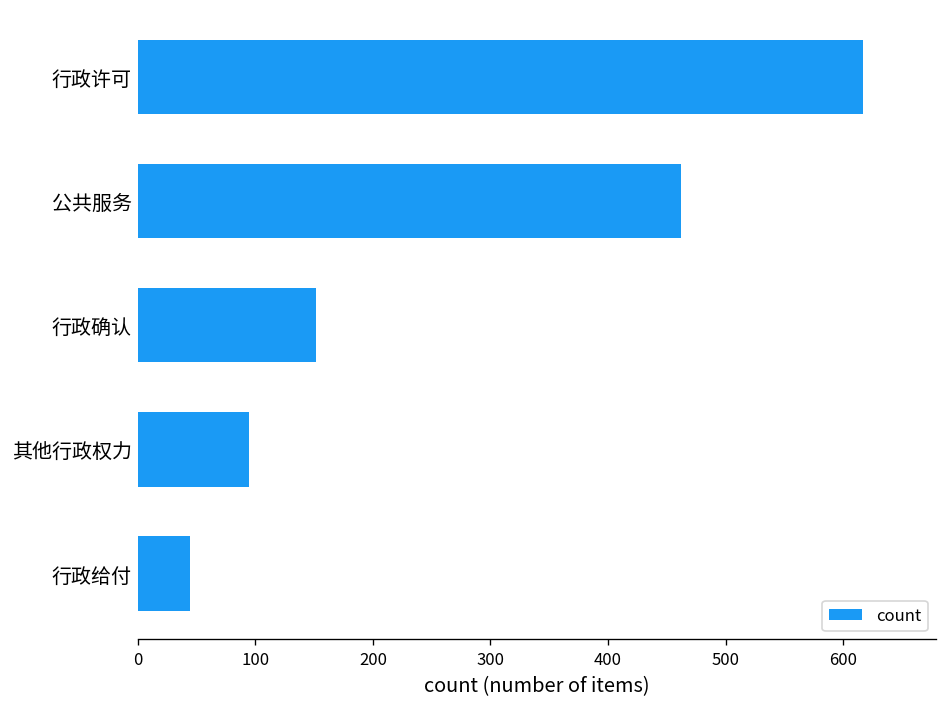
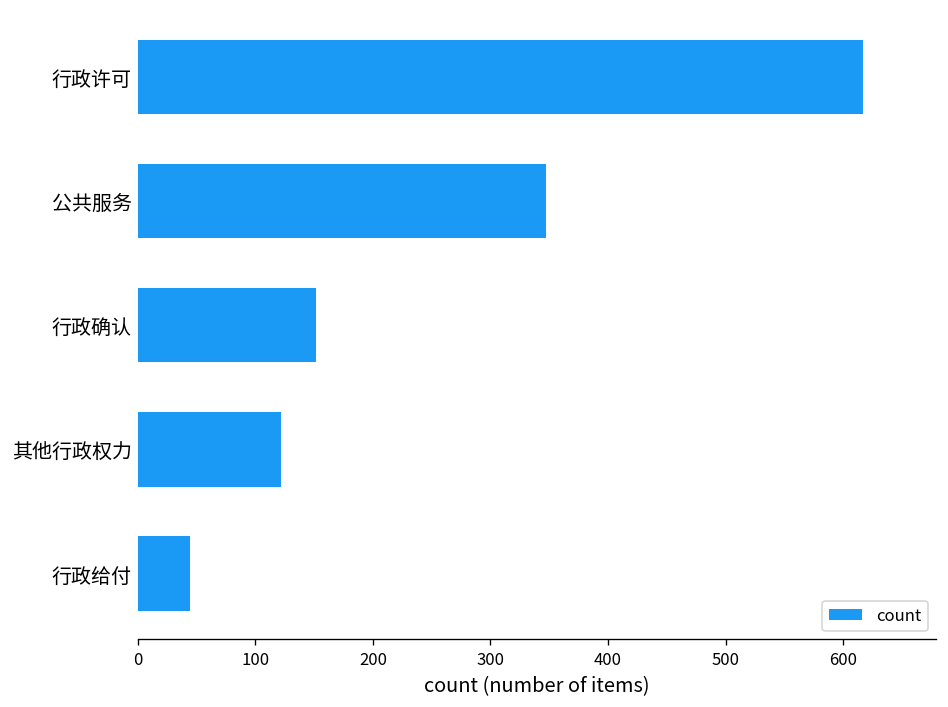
  {
    "行政许可": 620,
-   "公共服务": 460,
+   "公共服务": 350,
    "行政确认": 150,
-   "其他行政权力": 100,
+   "其他行政权力": 120,
    "行政给付": 50
  }
